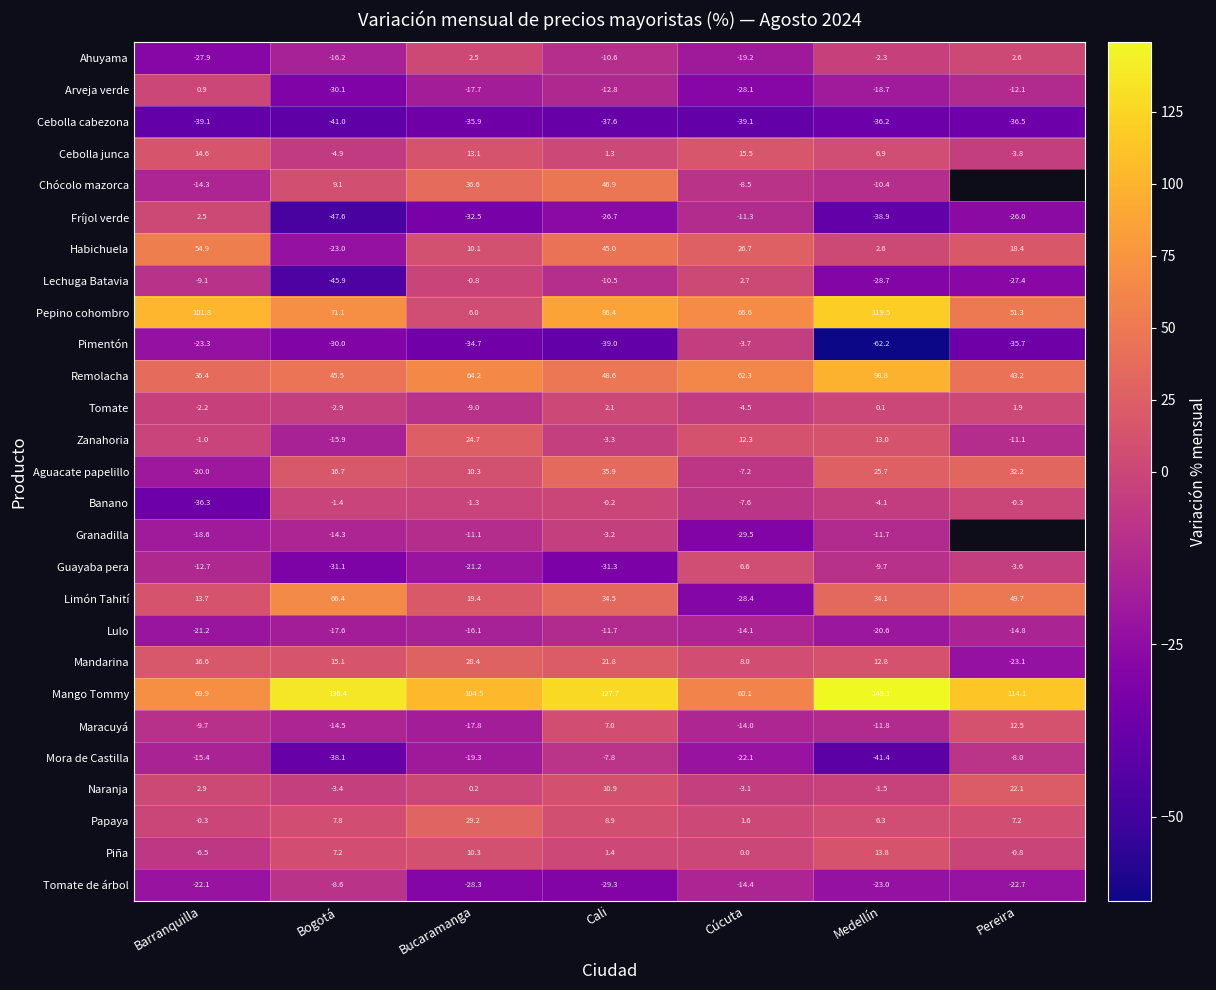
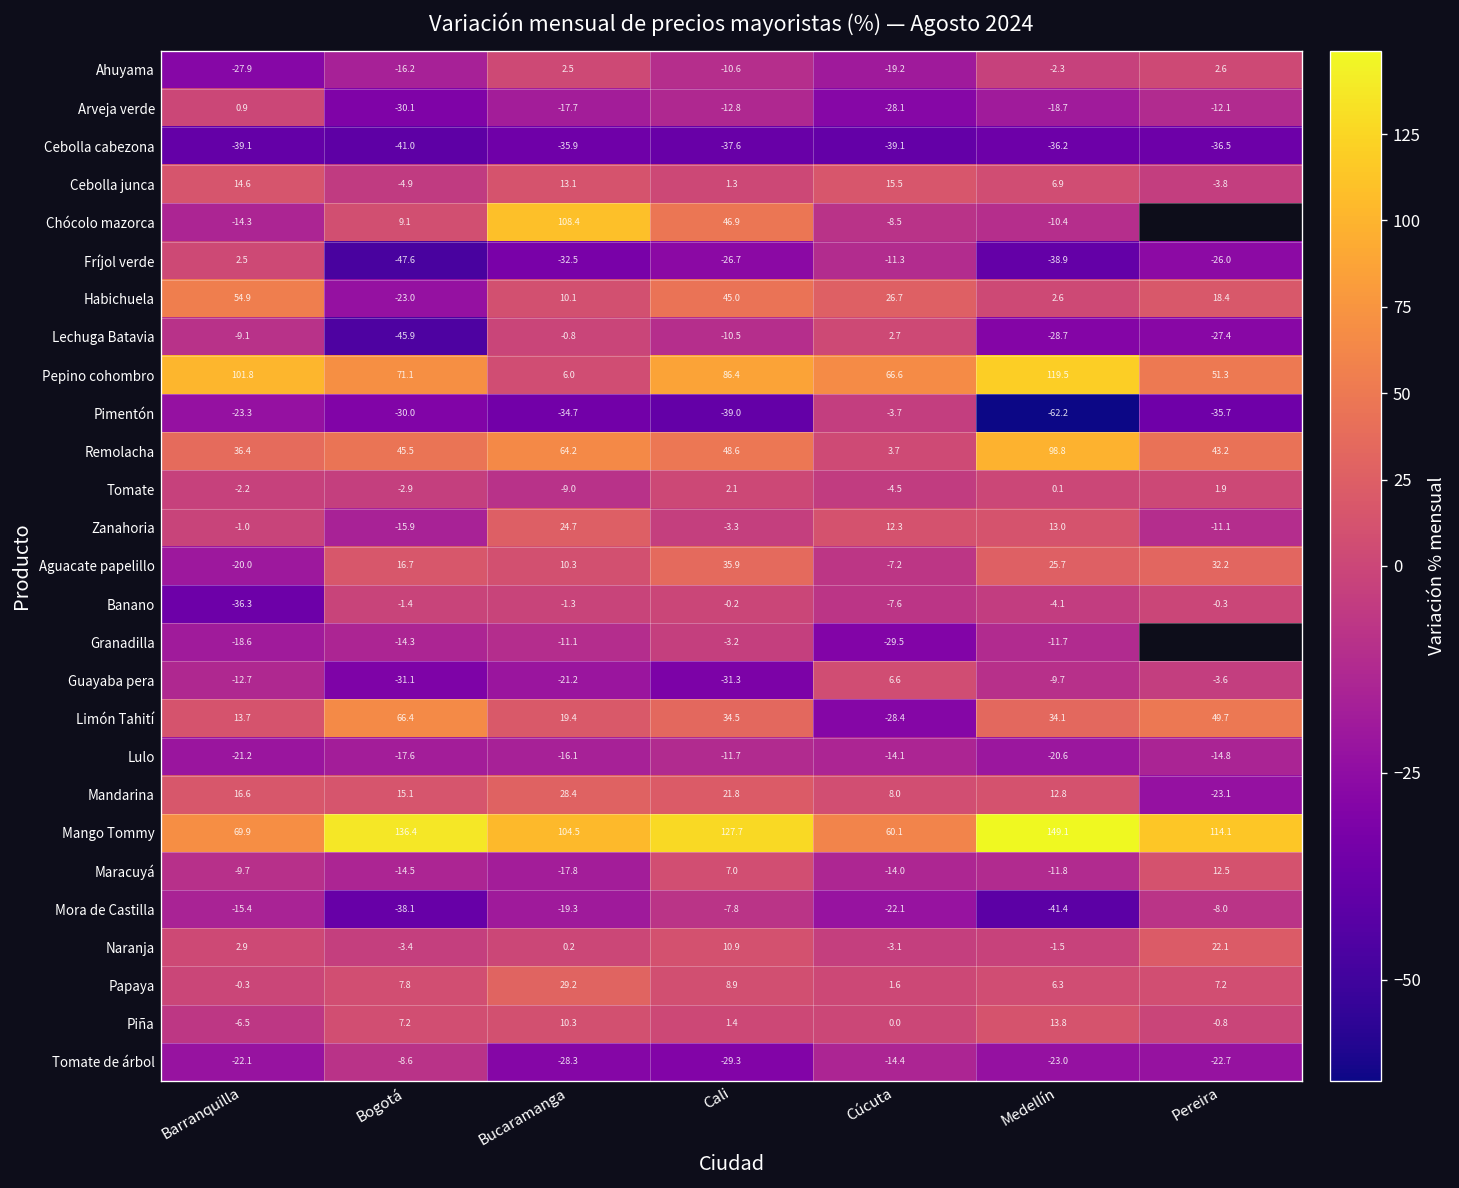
  {
    "Ahuyama": {
      "Barranquilla": -27.9,
      "Bogotá": -16.2,
      "Bucaramanga": 2.5,
      "Cali": -10.6,
      "Cúcuta": -19.2,
      "Medellín": -2.3,
      "Pereira": 2.6
    },
    "Arveja verde": {
      "Barranquilla": 0.9,
      "Bogotá": -30.1,
      "Bucaramanga": -17.7,
      "Cali": -12.8,
      "Cúcuta": -28.1,
      "Medellín": -18.7,
      "Pereira": -12.1
    },
    "Cebolla cabezona": {
      "Barranquilla": -39.1,
      "Bogotá": -41.0,
      "Bucaramanga": -35.9,
      "Cali": -37.6,
      "Cúcuta": -39.1,
      "Medellín": -36.2,
      "Pereira": -36.5
    },
    "Cebolla junca": {
      "Barranquilla": 14.6,
      "Bogotá": -4.9,
      "Bucaramanga": 13.1,
      "Cali": 1.3,
      "Cúcuta": 15.5,
      "Medellín": 6.9,
      "Pereira": -3.8
    },
    "Chócolo mazorca": {
      "Barranquilla": -14.3,
      "Bogotá": 9.1,
-     "Bucaramanga": 36.6,
+     "Bucaramanga": 108.4,
      "Cali": 46.9,
      "Cúcuta": -8.5,
      "Medellín": -10.4
    },
    "Fríjol verde": {
      "Barranquilla": 2.5,
      "Bogotá": -47.6,
      "Bucaramanga": -32.5,
      "Cali": -26.7,
      "Cúcuta": -11.3,
      "Medellín": -38.9,
      "Pereira": -26.0
    },
    "Habichuela": {
      "Barranquilla": 54.9,
      "Bogotá": -23.0,
      "Bucaramanga": 10.1,
      "Cali": 45.0,
      "Cúcuta": 26.7,
      "Medellín": 2.6,
      "Pereira": 18.4
    },
    "Lechuga Batavia": {
      "Barranquilla": -9.1,
      "Bogotá": -45.9,
      "Bucaramanga": -0.8,
      "Cali": -10.5,
      "Cúcuta": 2.7,
      "Medellín": -28.7,
      "Pereira": -27.4
    },
    "Pepino cohombro": {
      "Barranquilla": 101.8,
      "Bogotá": 71.1,
      "Bucaramanga": 6.0,
      "Cali": 86.4,
      "Cúcuta": 66.6,
      "Medellín": 119.5,
      "Pereira": 51.3
    },
    "Pimentón": {
      "Barranquilla": -23.3,
      "Bogotá": -30.0,
      "Bucaramanga": -34.7,
      "Cali": -39.0,
      "Cúcuta": -3.7,
      "Medellín": -62.2,
      "Pereira": -35.7
    },
    "Remolacha": {
      "Barranquilla": 36.4,
      "Bogotá": 45.5,
      "Bucaramanga": 64.2,
      "Cali": 48.6,
-     "Cúcuta": 62.3,
+     "Cúcuta": 3.7,
      "Medellín": 98.8,
      "Pereira": 43.2
    },
    "Tomate": {
      "Barranquilla": -2.2,
      "Bogotá": -2.9,
      "Bucaramanga": -9.0,
      "Cali": 2.1,
      "Cúcuta": -4.5,
      "Medellín": 0.1,
      "Pereira": 1.9
    },
    "Zanahoria": {
      "Barranquilla": -1.0,
      "Bogotá": -15.9,
      "Bucaramanga": 24.7,
      "Cali": -3.3,
      "Cúcuta": 12.3,
      "Medellín": 13.0,
      "Pereira": -11.1
    },
    "Aguacate papelillo": {
      "Barranquilla": -20.0,
      "Bogotá": 16.7,
      "Bucaramanga": 10.3,
      "Cali": 35.9,
      "Cúcuta": -7.2,
      "Medellín": 25.7,
      "Pereira": 32.2
    },
    "Banano": {
      "Barranquilla": -36.3,
      "Bogotá": -1.4,
      "Bucaramanga": -1.3,
      "Cali": -0.2,
      "Cúcuta": -7.6,
      "Medellín": -4.1,
      "Pereira": -0.3
    },
    "Granadilla": {
      "Barranquilla": -18.6,
      "Bogotá": -14.3,
      "Bucaramanga": -11.1,
      "Cali": -3.2,
      "Cúcuta": -29.5,
      "Medellín": -11.7
    },
    "Guayaba pera": {
      "Barranquilla": -12.7,
      "Bogotá": -31.1,
      "Bucaramanga": -21.2,
      "Cali": -31.3,
      "Cúcuta": 6.6,
      "Medellín": -9.7,
      "Pereira": -3.6
    },
    "Limón Tahití": {
      "Barranquilla": 13.7,
      "Bogotá": 66.4,
      "Bucaramanga": 19.4,
      "Cali": 34.5,
      "Cúcuta": -28.4,
      "Medellín": 34.1,
      "Pereira": 49.7
    },
    "Lulo": {
      "Barranquilla": -21.2,
      "Bogotá": -17.6,
      "Bucaramanga": -16.1,
      "Cali": -11.7,
      "Cúcuta": -14.1,
      "Medellín": -20.6,
      "Pereira": -14.8
    },
    "Mandarina": {
      "Barranquilla": 16.6,
      "Bogotá": 15.1,
      "Bucaramanga": 28.4,
      "Cali": 21.8,
      "Cúcuta": 8.0,
      "Medellín": 12.8,
      "Pereira": -23.1
    },
    "Mango Tommy": {
      "Barranquilla": 69.9,
      "Bogotá": 136.4,
      "Bucaramanga": 104.5,
      "Cali": 127.7,
      "Cúcuta": 60.1,
      "Medellín": 149.1,
      "Pereira": 114.1
    },
    "Maracuyá": {
      "Barranquilla": -9.7,
      "Bogotá": -14.5,
      "Bucaramanga": -17.8,
      "Cali": 7.0,
      "Cúcuta": -14.0,
      "Medellín": -11.8,
      "Pereira": 12.5
    },
    "Mora de Castilla": {
      "Barranquilla": -15.4,
      "Bogotá": -38.1,
      "Bucaramanga": -19.3,
      "Cali": -7.8,
      "Cúcuta": -22.1,
      "Medellín": -41.4,
      "Pereira": -8.0
    },
    "Naranja": {
      "Barranquilla": 2.9,
      "Bogotá": -3.4,
      "Bucaramanga": 0.2,
      "Cali": 10.9,
      "Cúcuta": -3.1,
      "Medellín": -1.5,
      "Pereira": 22.1
    },
    "Papaya": {
      "Barranquilla": -0.3,
      "Bogotá": 7.8,
      "Bucaramanga": 29.2,
      "Cali": 8.9,
      "Cúcuta": 1.6,
      "Medellín": 6.3,
      "Pereira": 7.2
    },
    "Piña": {
      "Barranquilla": -6.5,
      "Bogotá": 7.2,
      "Bucaramanga": 10.3,
      "Cali": 1.4,
      "Cúcuta": 0.0,
      "Medellín": 13.8,
      "Pereira": -0.8
    },
    "Tomate de árbol": {
      "Barranquilla": -22.1,
      "Bogotá": -8.6,
      "Bucaramanga": -28.3,
      "Cali": -29.3,
      "Cúcuta": -14.4,
      "Medellín": -23.0,
      "Pereira": -22.7
    }
  }
